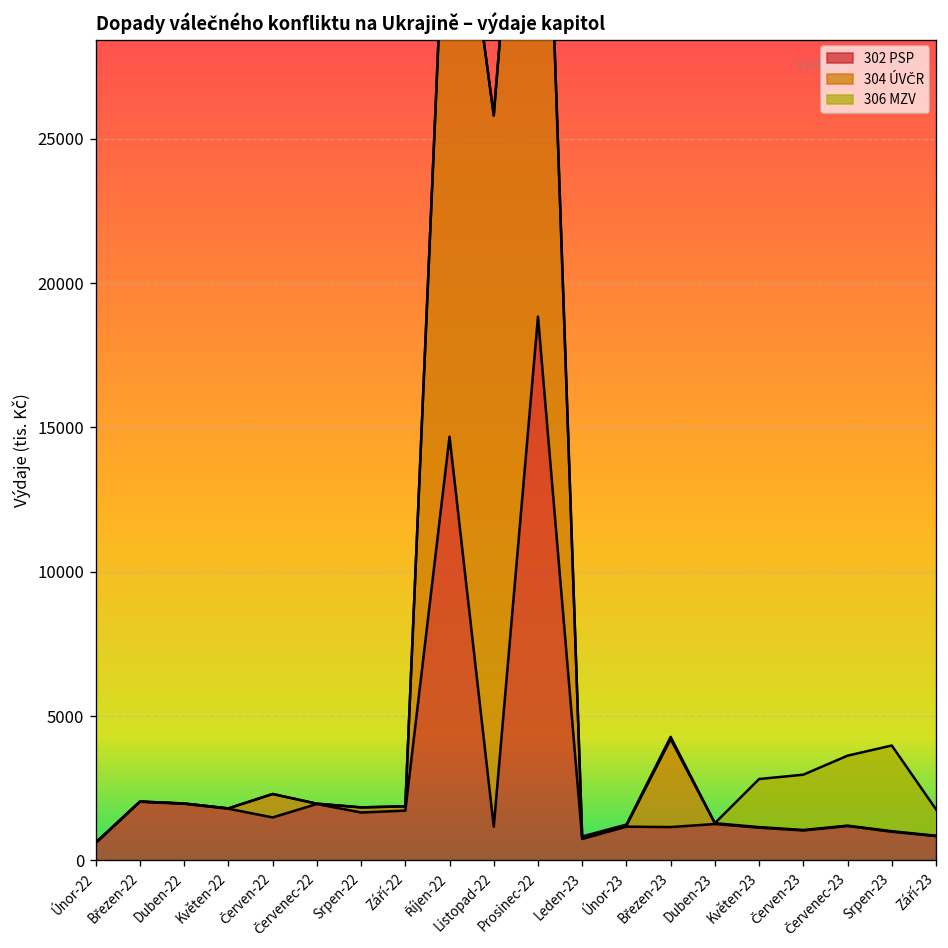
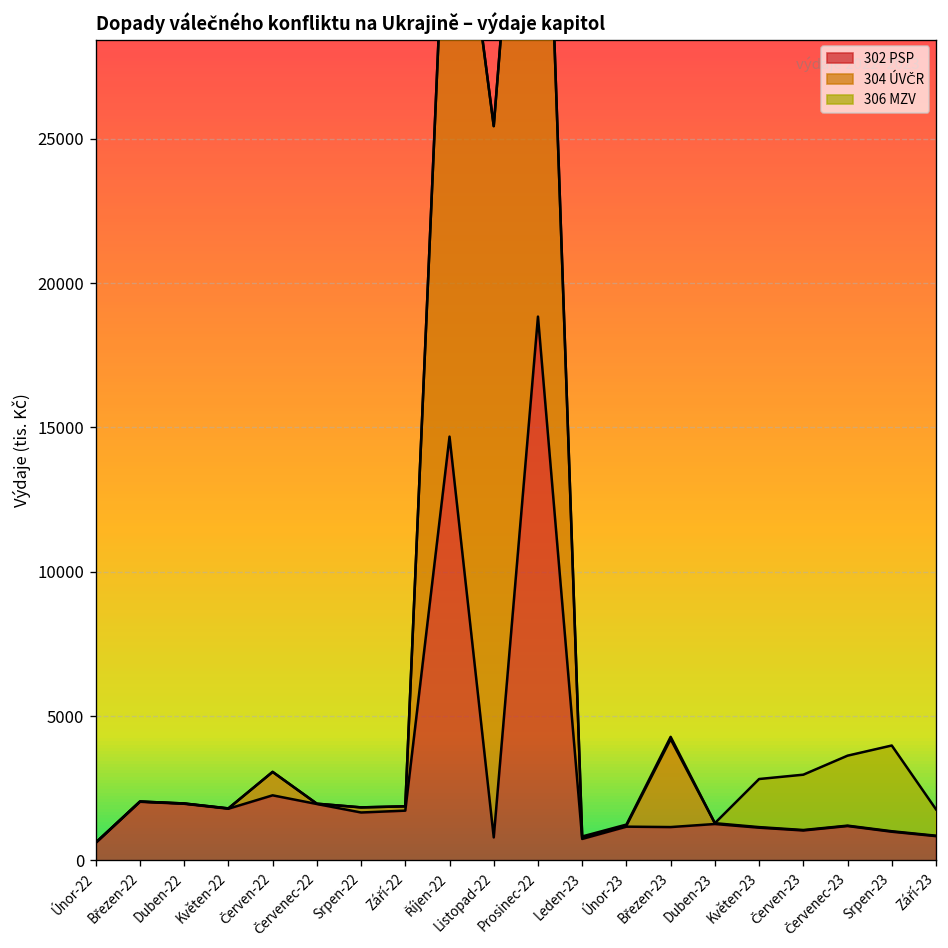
  {
    "302 PSP": {
-     "Červen-22": 1500,
+     "Červen-22": 2300,
      "Srpen-22": 1700,
      "Září-22": 1700,
      "Říjen-22": 14700,
-     "Listopad-22": 1200,
+     "Listopad-22": 800,
      "Prosinec-22": 18800,
      "Březen-23": 1200
    },
    "306 MZV": {
      "Květen-23": 1700,
      "Červen-23": 1900,
      "Červenec-23": 2400,
      "Srpen-23": 3000,
      "Září-23": 900
    }
  }
